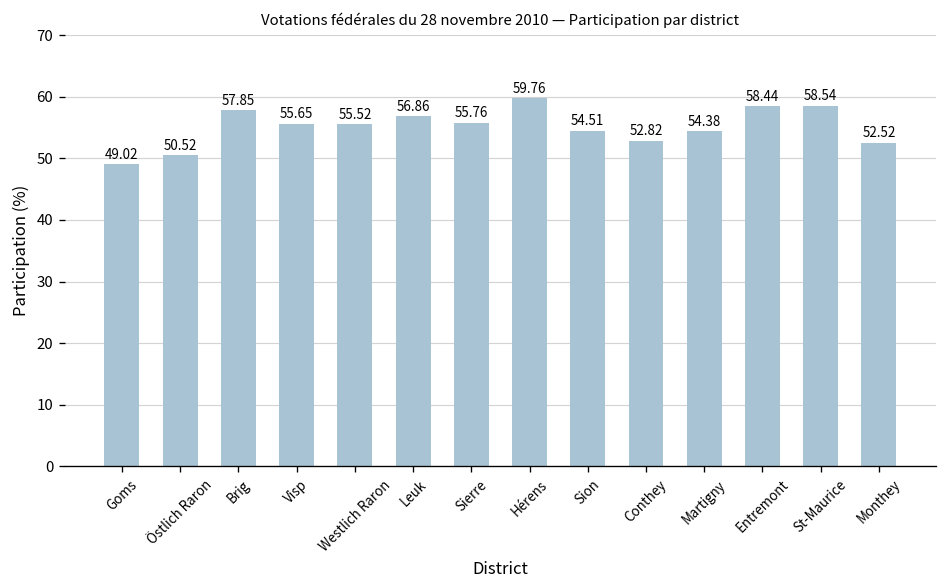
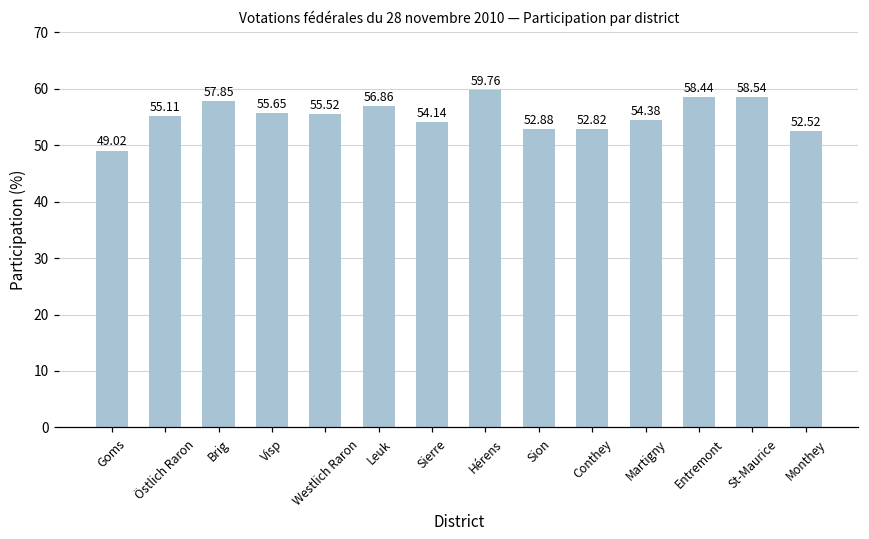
  {
    "Goms": 49.02,
-   "Östlich Raron": 50.52,
+   "Östlich Raron": 55.11,
    "Brig": 57.85,
    "Visp": 55.65,
    "Westlich Raron": 55.52,
    "Leuk": 56.86,
-   "Sierre": 55.76,
+   "Sierre": 54.14,
    "Hérens": 59.76,
-   "Sion": 54.51,
+   "Sion": 52.88,
    "Conthey": 52.82,
    "Martigny": 54.38,
    "Entremont": 58.44,
    "St-Maurice": 58.54,
    "Monthey": 52.52
  }
